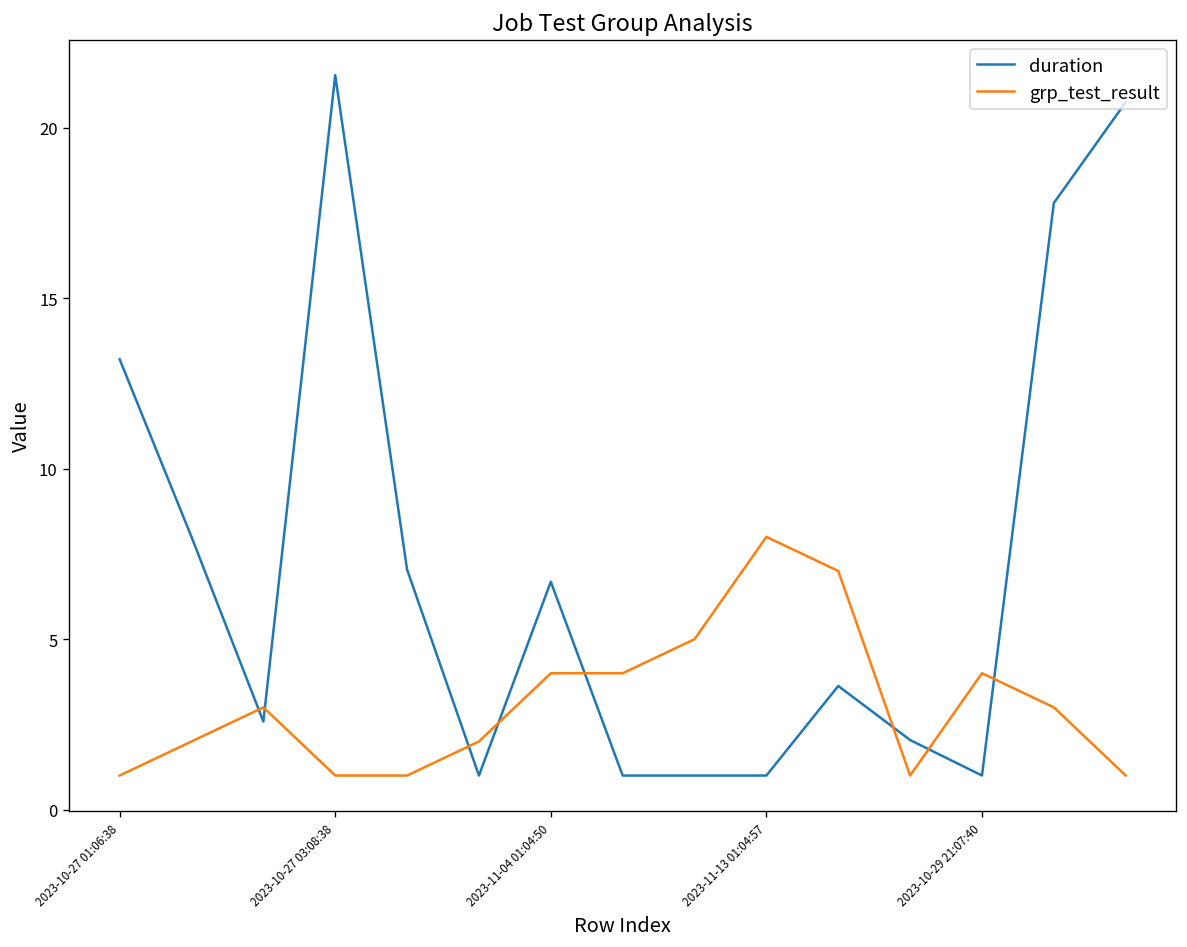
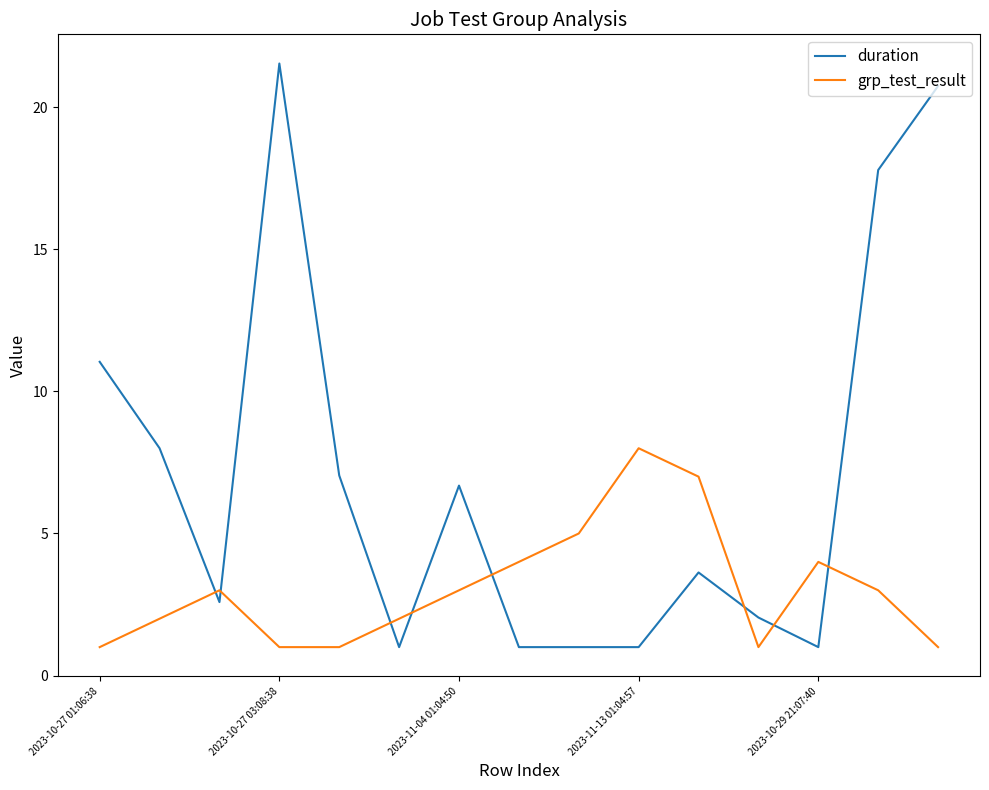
  {
    "duration": {
-     "2023-10-27 01:06:38": 13.2,
+     "2023-10-27 01:06:38": 11.0,
      "2023-10-27 03:08:38": 21.5,
      "2023-11-04 01:04:50": 6.7,
      "2023-11-13 01:04:57": 1.0,
      "2023-10-29 21:07:40": 1.0
    },
    "grp_test_result": {
      "2023-10-27 01:06:38": 1,
      "2023-10-27 03:08:38": 1,
-     "2023-11-04 01:04:50": 4,
+     "2023-11-04 01:04:50": 3,
      "2023-11-13 01:04:57": 8,
      "2023-10-29 21:07:40": 4
    }
  }
